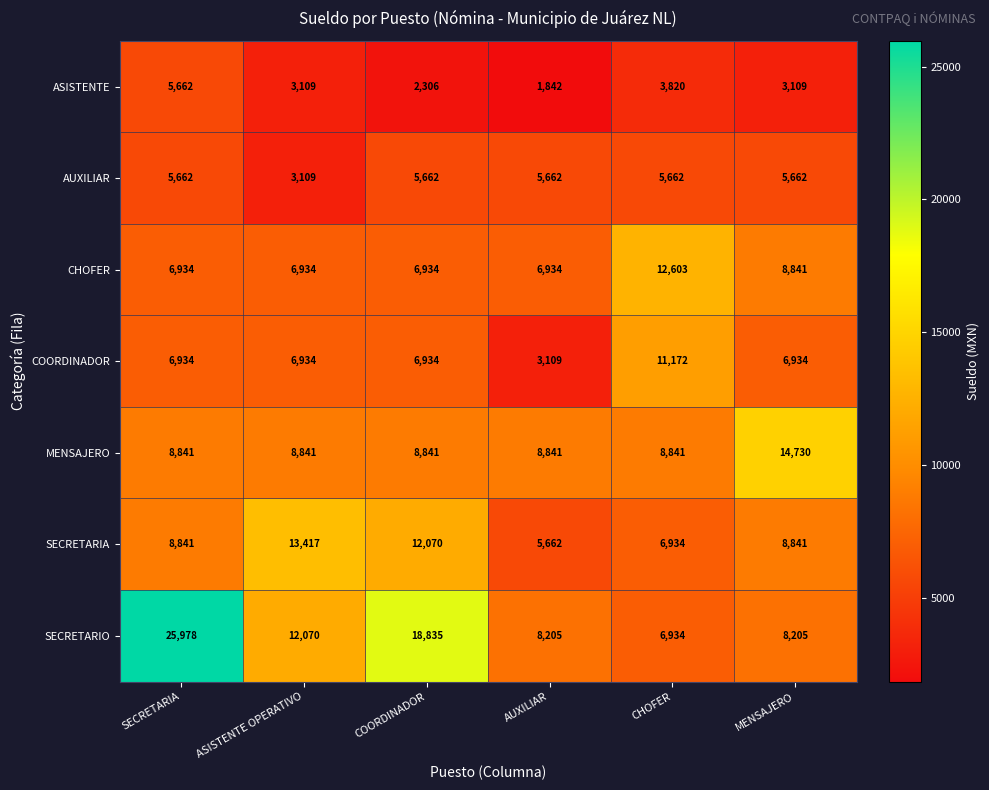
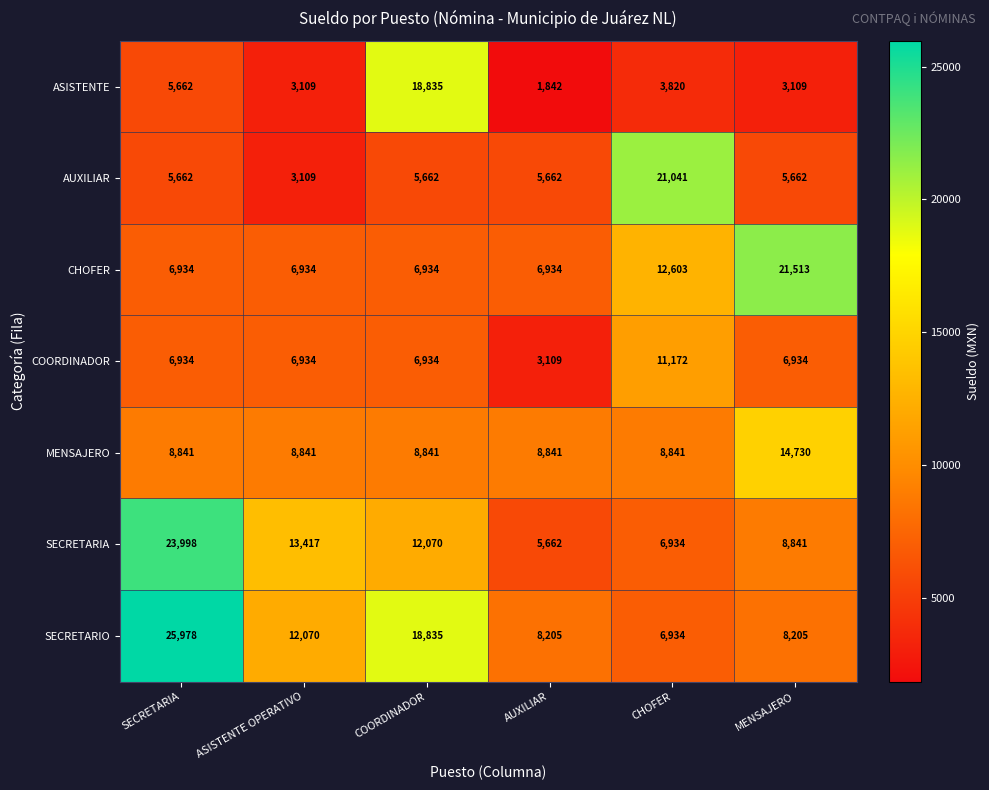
  {
    "ASISTENTE": {
      "SECRETARIA": "5,662",
      "ASISTENTE OPERATIVO": "3,109",
-     "COORDINADOR": "2,306",
+     "COORDINADOR": "18,835",
      "AUXILIAR": "1,842",
      "CHOFER": "3,820",
      "MENSAJERO": "3,109"
    },
    "AUXILIAR": {
      "SECRETARIA": "5,662",
      "ASISTENTE OPERATIVO": "3,109",
      "COORDINADOR": "5,662",
      "AUXILIAR": "5,662",
-     "CHOFER": "5,662",
+     "CHOFER": "21,041",
      "MENSAJERO": "5,662"
    },
    "CHOFER": {
      "SECRETARIA": "6,934",
      "ASISTENTE OPERATIVO": "6,934",
      "COORDINADOR": "6,934",
      "AUXILIAR": "6,934",
      "CHOFER": "12,603",
-     "MENSAJERO": "8,841"
+     "MENSAJERO": "21,513"
    },
    "COORDINADOR": {
      "SECRETARIA": "6,934",
      "ASISTENTE OPERATIVO": "6,934",
      "COORDINADOR": "6,934",
      "AUXILIAR": "3,109",
      "CHOFER": "11,172",
      "MENSAJERO": "6,934"
    },
    "MENSAJERO": {
      "SECRETARIA": "8,841",
      "ASISTENTE OPERATIVO": "8,841",
      "COORDINADOR": "8,841",
      "AUXILIAR": "8,841",
      "CHOFER": "8,841",
      "MENSAJERO": "14,730"
    },
    "SECRETARIA": {
-     "SECRETARIA": "8,841",
+     "SECRETARIA": "23,998",
      "ASISTENTE OPERATIVO": "13,417",
      "COORDINADOR": "12,070",
      "AUXILIAR": "5,662",
      "CHOFER": "6,934",
      "MENSAJERO": "8,841"
    },
    "SECRETARIO": {
      "SECRETARIA": "25,978",
      "ASISTENTE OPERATIVO": "12,070",
      "COORDINADOR": "18,835",
      "AUXILIAR": "8,205",
      "CHOFER": "6,934",
      "MENSAJERO": "8,205"
    }
  }
